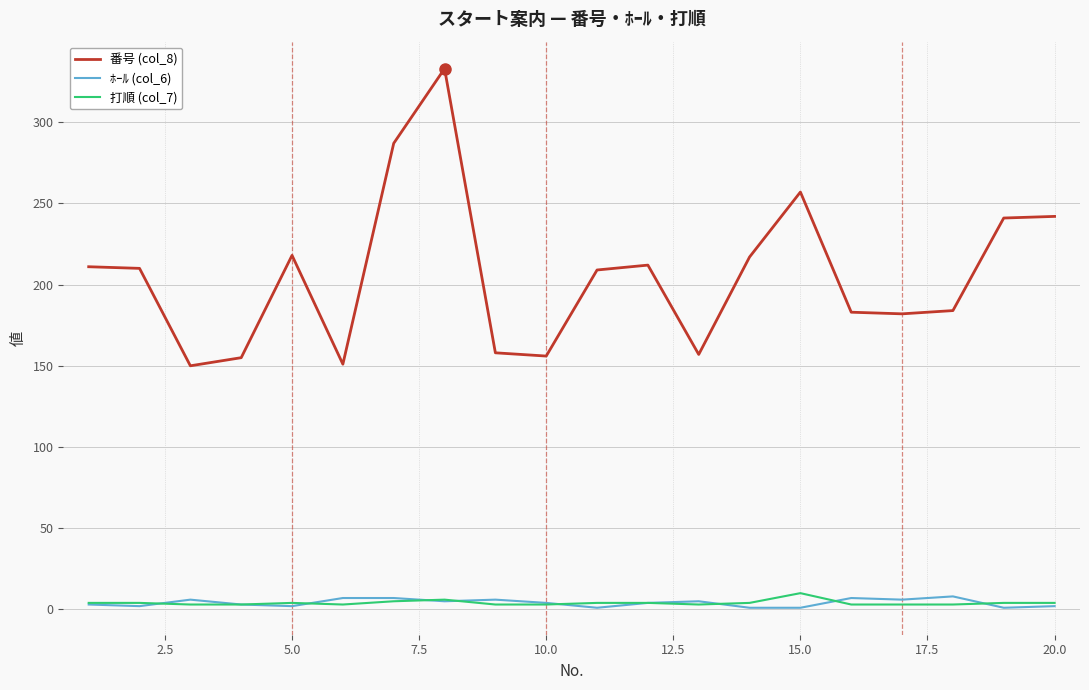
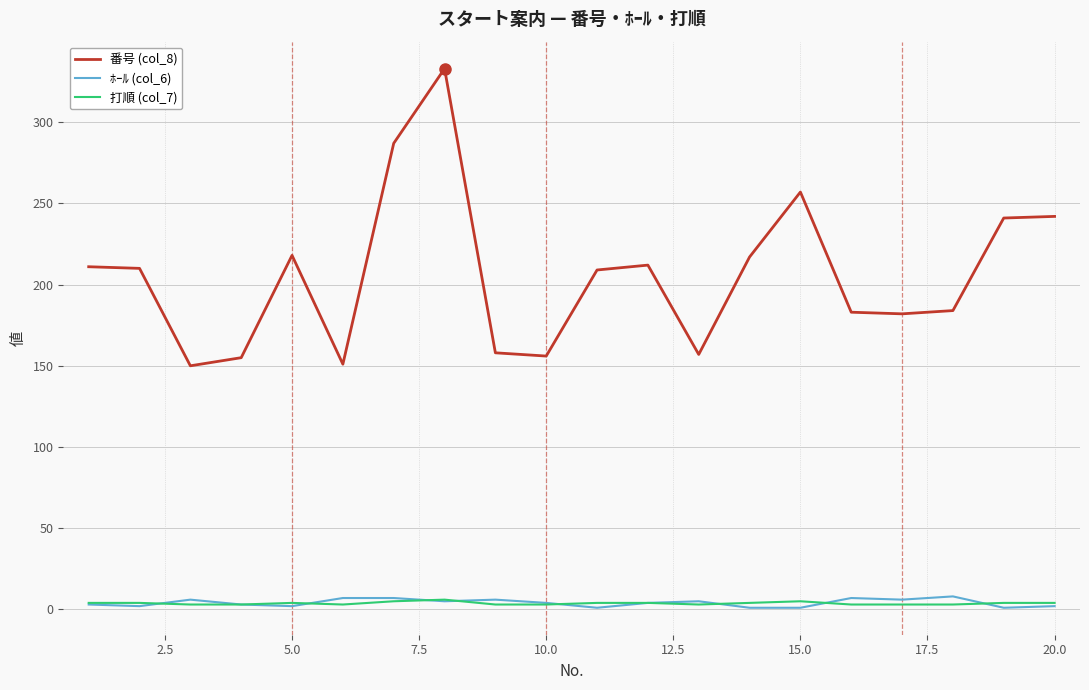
  {
    "ﾎｰﾙ (col_6)": {
      "5.0": 2,
      "15.0": 1,
      "20.0": 2
    },
    "打順 (col_7)": {
      "5.0": 4,
-     "15.0": 10,
+     "15.0": 5,
      "20.0": 4
    }
  }
